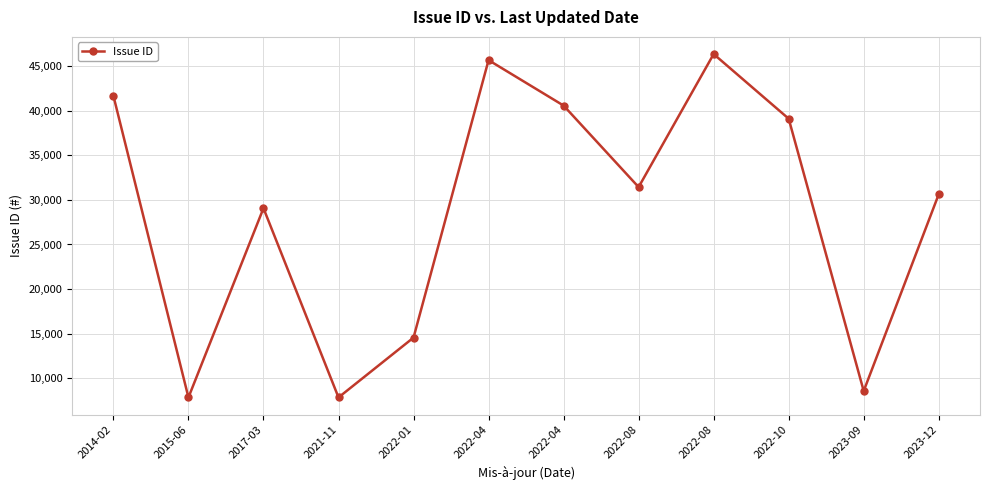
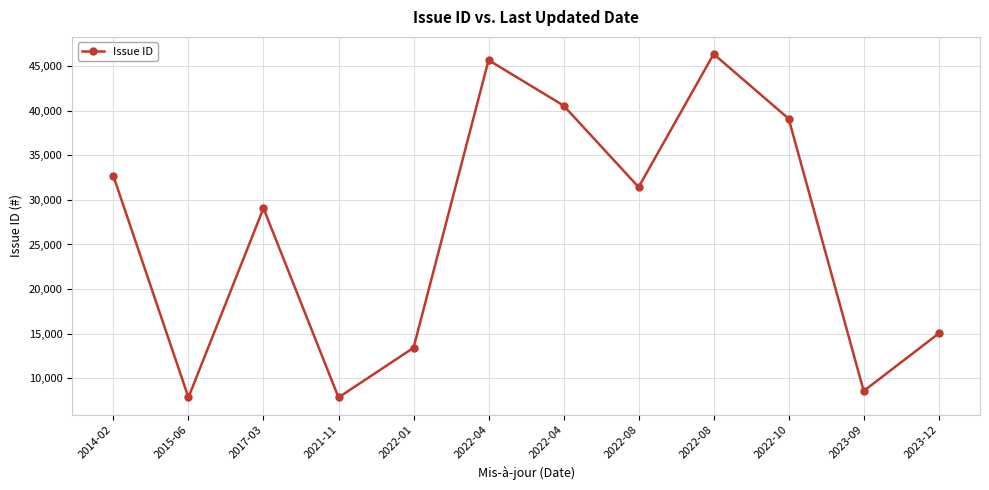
  {
-   "2014-02": "42,000",
+   "2014-02": "33,000",
    "2015-06": "8,000",
    "2017-03": "29,000",
    "2021-11": "8,000",
-   "2022-01": "15,000",
+   "2022-01": "13,000",
    "2022-10": "39,000",
    "2023-09": "9,000",
-   "2023-12": "31,000"
+   "2023-12": "15,000"
  }
